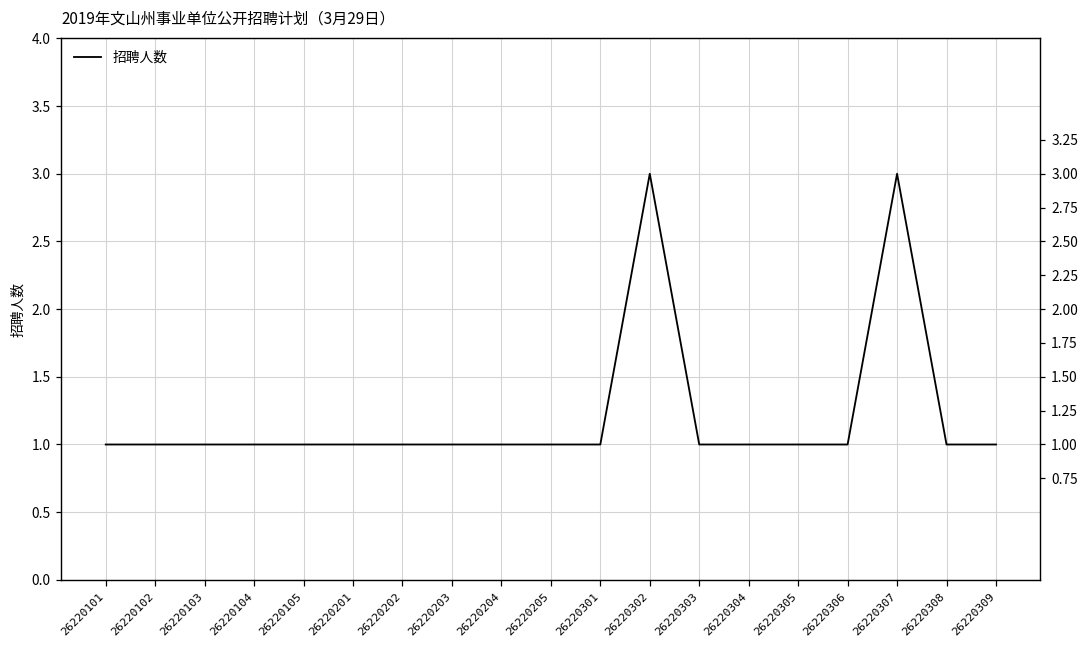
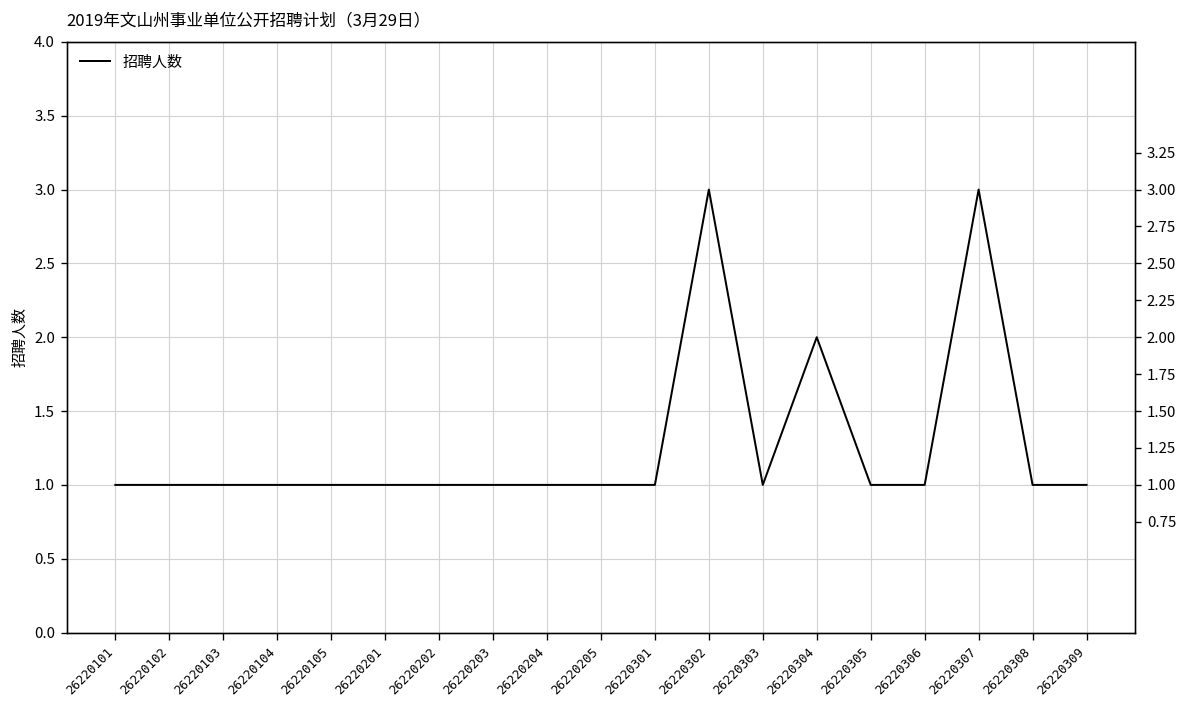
  {
    "26220101": 1,
    "26220102": 1,
    "26220103": 1,
    "26220104": 1,
    "26220105": 1,
    "26220201": 1,
    "26220202": 1,
    "26220203": 1,
    "26220204": 1,
    "26220205": 1,
    "26220301": 1,
    "26220302": 3,
    "26220303": 1,
-   "26220304": 1,
+   "26220304": 2,
    "26220305": 1,
    "26220306": 1,
    "26220307": 3,
    "26220308": 1,
    "26220309": 1
  }
